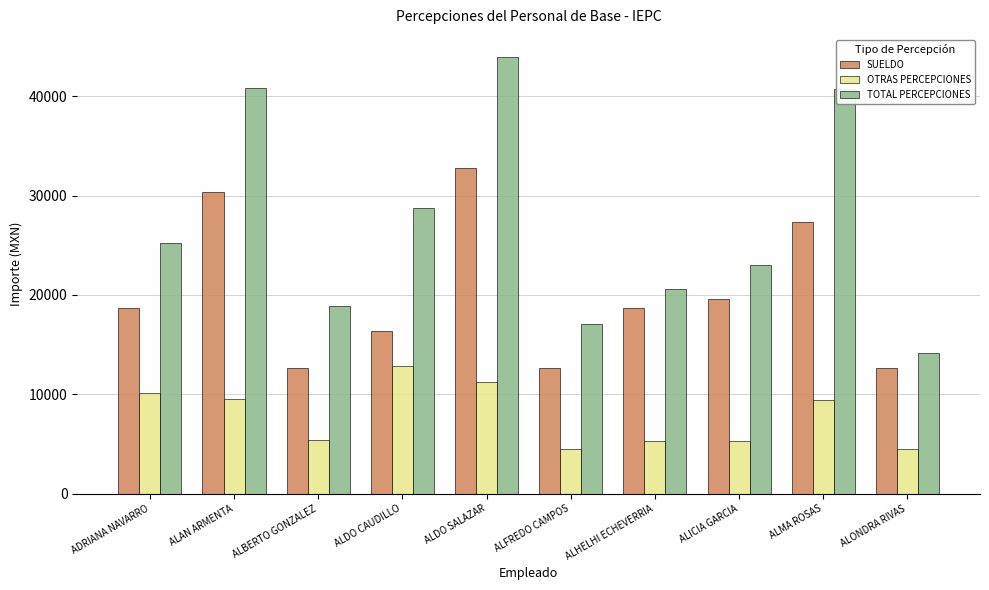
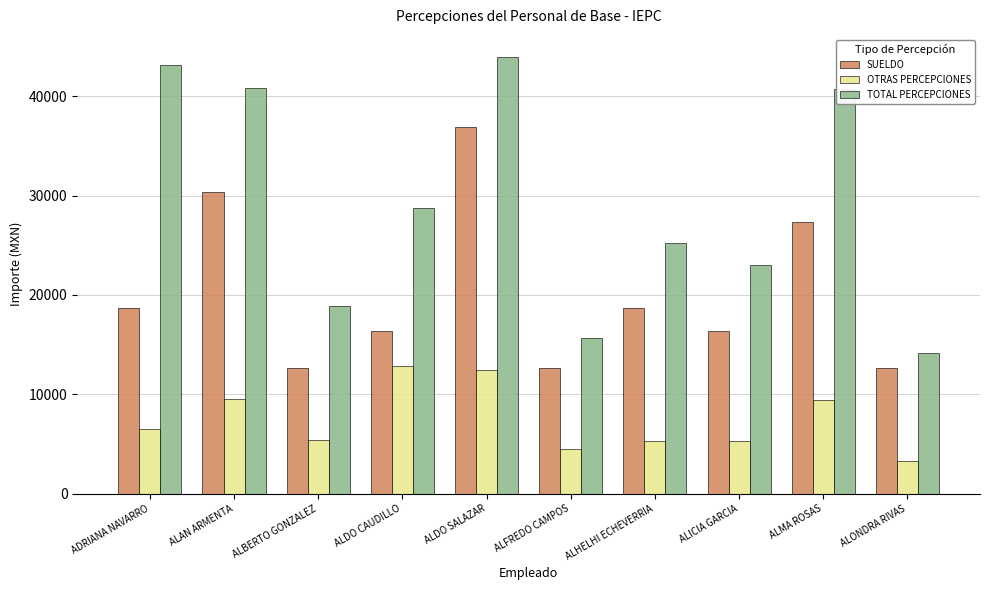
  {
    "SUELDO": {
      "ADRIANA NAVARRO": 19000,
      "ALAN ARMENTA": 30000,
      "ALBERTO GONZALEZ": 13000,
      "ALDO CAUDILLO": 16000,
-     "ALDO SALAZAR": 33000,
+     "ALDO SALAZAR": 37000,
      "ALFREDO CAMPOS": 13000,
      "ALHELHI ECHEVERRIA": 19000,
-     "ALICIA GARCIA": 20000,
+     "ALICIA GARCIA": 16000,
      "ALMA ROSAS": 27000,
      "ALONDRA RIVAS": 13000
    },
    "OTRAS PERCEPCIONES": {
-     "ADRIANA NAVARRO": 10000,
+     "ADRIANA NAVARRO": 7000,
      "ALAN ARMENTA": 10000,
      "ALBERTO GONZALEZ": 5000,
      "ALDO CAUDILLO": 13000,
-     "ALDO SALAZAR": 11000,
+     "ALDO SALAZAR": 12000,
      "ALFREDO CAMPOS": 5000,
      "ALHELHI ECHEVERRIA": 5000,
      "ALICIA GARCIA": 5000,
      "ALMA ROSAS": 9000,
-     "ALONDRA RIVAS": 5000
+     "ALONDRA RIVAS": 3000
    },
    "TOTAL PERCEPCIONES": {
-     "ADRIANA NAVARRO": 25000,
+     "ADRIANA NAVARRO": 43000,
      "ALAN ARMENTA": 41000,
      "ALBERTO GONZALEZ": 19000,
      "ALDO CAUDILLO": 29000,
      "ALDO SALAZAR": 44000,
-     "ALFREDO CAMPOS": 17000,
-     "ALHELHI ECHEVERRIA": 21000,
+     "ALFREDO CAMPOS": 16000,
+     "ALHELHI ECHEVERRIA": 25000,
      "ALICIA GARCIA": 23000,
      "ALONDRA RIVAS": 14000
    }
  }
